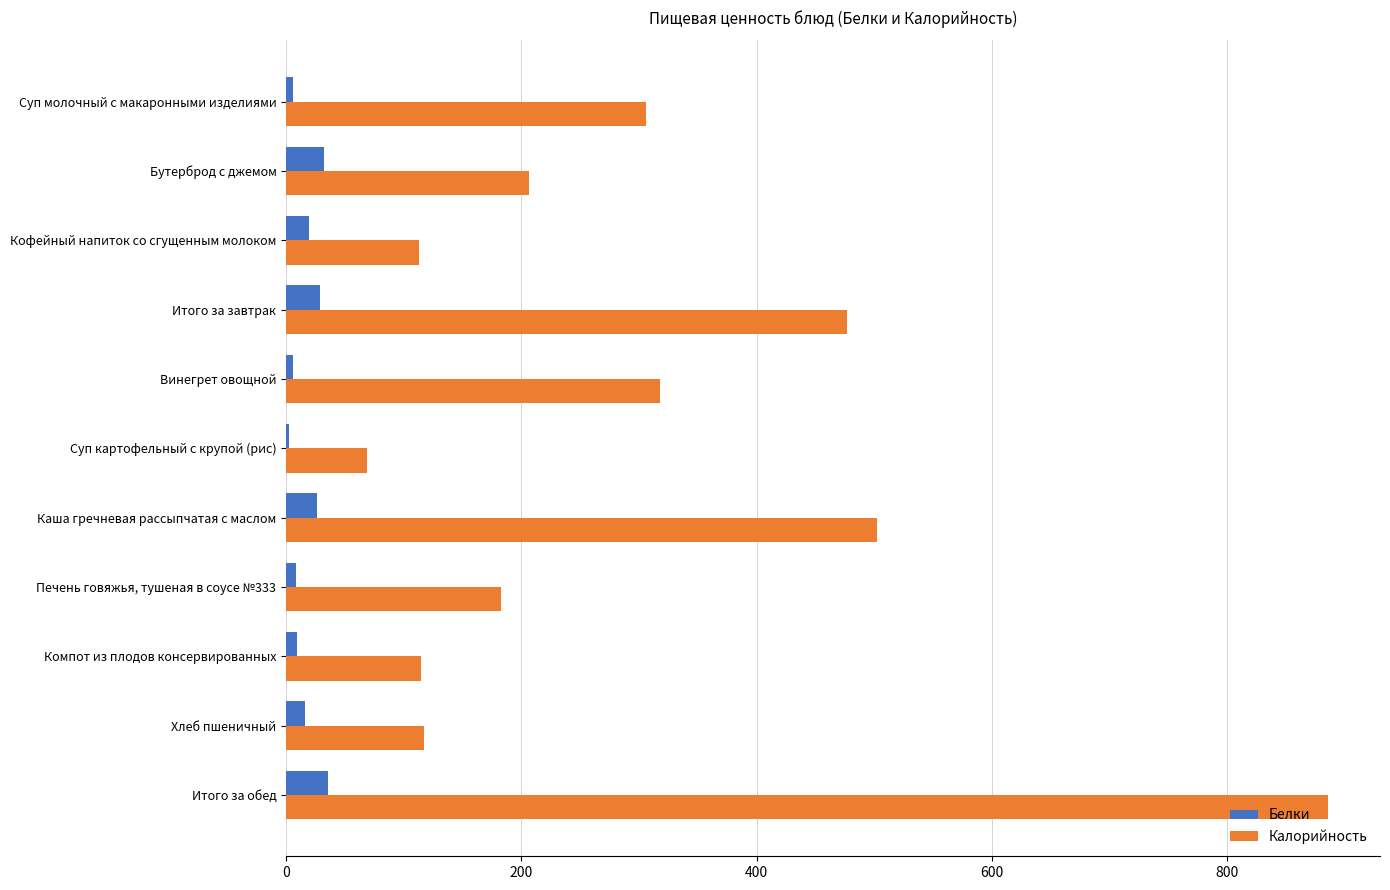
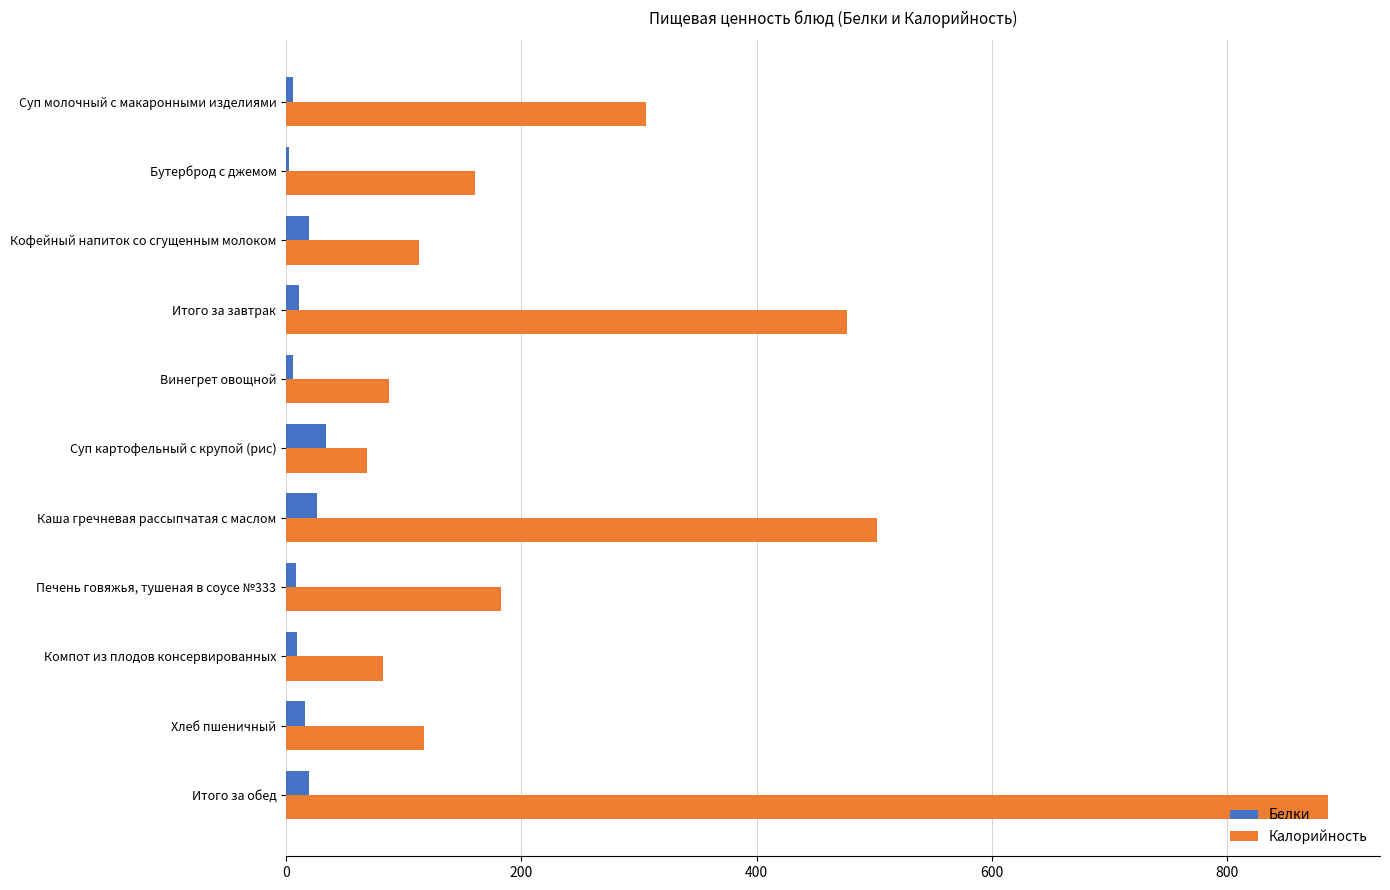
  {
    "Белки": {
      "Суп молочный с макаронными изделиями": 5,
-     "Бутерброд с джемом": 33,
+     "Бутерброд с джемом": 2,
      "Кофейный напиток со сгущенным молоком": 19,
-     "Итого за завтрак": 28,
+     "Итого за завтрак": 11,
      "Винегрет овощной": 6,
-     "Суп картофельный с крупой (рис)": 3,
+     "Суп картофельный с крупой (рис)": 34,
      "Каша гречневая рассыпчатая с маслом": 27,
      "Печень говяжья, тушеная в соусе №333": 9,
      "Компот из плодов консервированных": 9,
      "Хлеб пшеничный": 16,
-     "Итого за обед": 36
+     "Итого за обед": 19
    },
    "Калорийность": {
      "Суп молочный с макаронными изделиями": 306,
-     "Бутерброд с джемом": 207,
+     "Бутерброд с джемом": 161,
      "Кофейный напиток со сгущенным молоком": 113,
      "Итого за завтрак": 477,
-     "Винегрет овощной": 318,
+     "Винегрет овощной": 88,
      "Суп картофельный с крупой (рис)": 69,
      "Каша гречневая рассыпчатая с маслом": 502,
      "Печень говяжья, тушеная в соусе №333": 182,
-     "Компот из плодов консервированных": 115,
+     "Компот из плодов консервированных": 82,
      "Хлеб пшеничный": 117,
      "Итого за обед": 886
    }
  }
